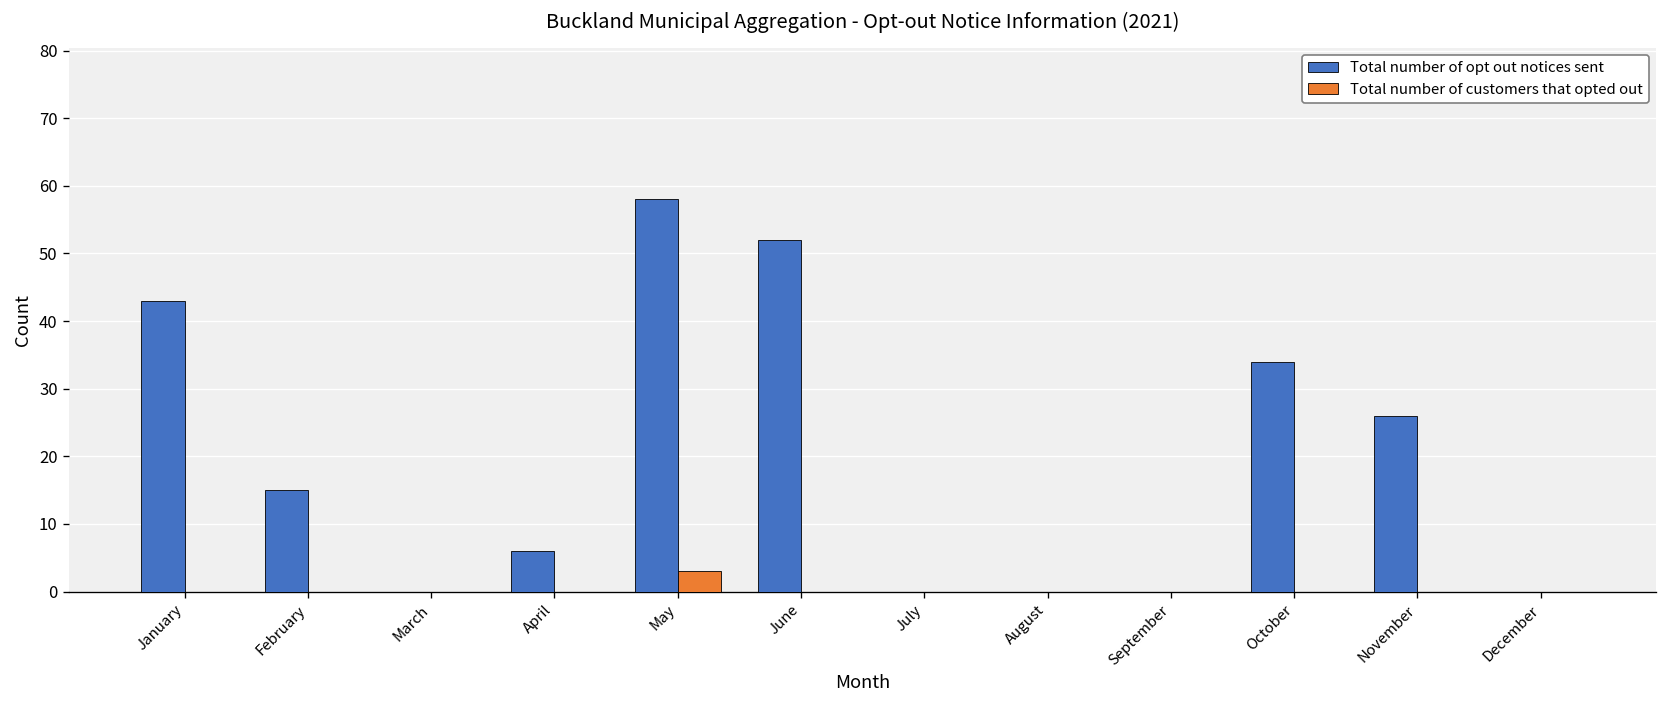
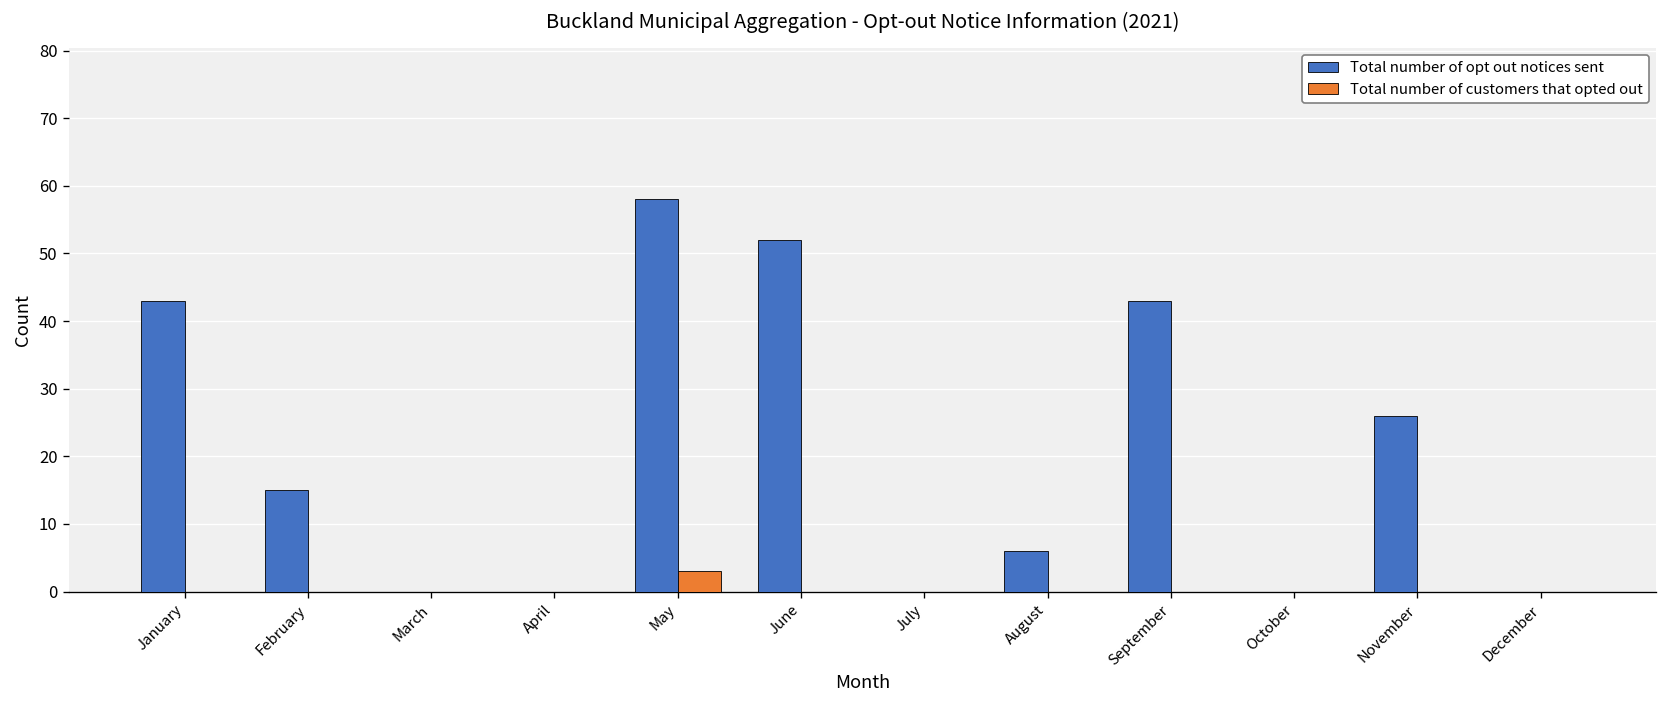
  {
    "Total number of opt out notices sent": {
      "January": 43,
      "February": 15,
      "March": 0,
-     "April": 6,
+     "April": 0,
      "May": 58,
      "June": 52,
      "July": 0,
-     "August": 0,
-     "September": 0,
-     "October": 34,
+     "August": 6,
+     "September": 43,
+     "October": 0,
      "November": 26,
      "December": 0
    },
    "Total number of customers that opted out": {
      "January": 0,
      "February": 0,
      "March": 0,
      "April": 0,
      "May": 3,
      "June": 0,
      "July": 0,
      "August": 0,
      "September": 0,
      "October": 0,
      "November": 0,
      "December": 0
    }
  }
